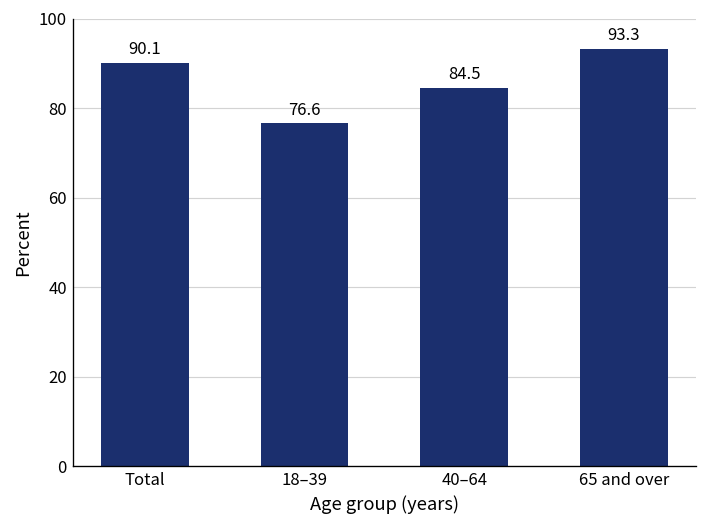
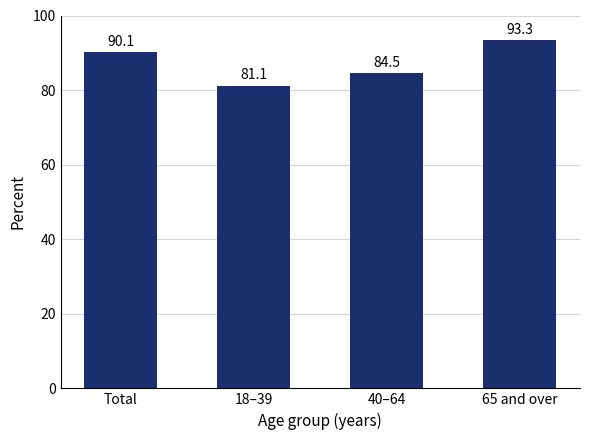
  {
    "Total": 90.1,
-   "18–39": 76.6,
+   "18–39": 81.1,
    "40–64": 84.5,
    "65 and over": 93.3
  }
